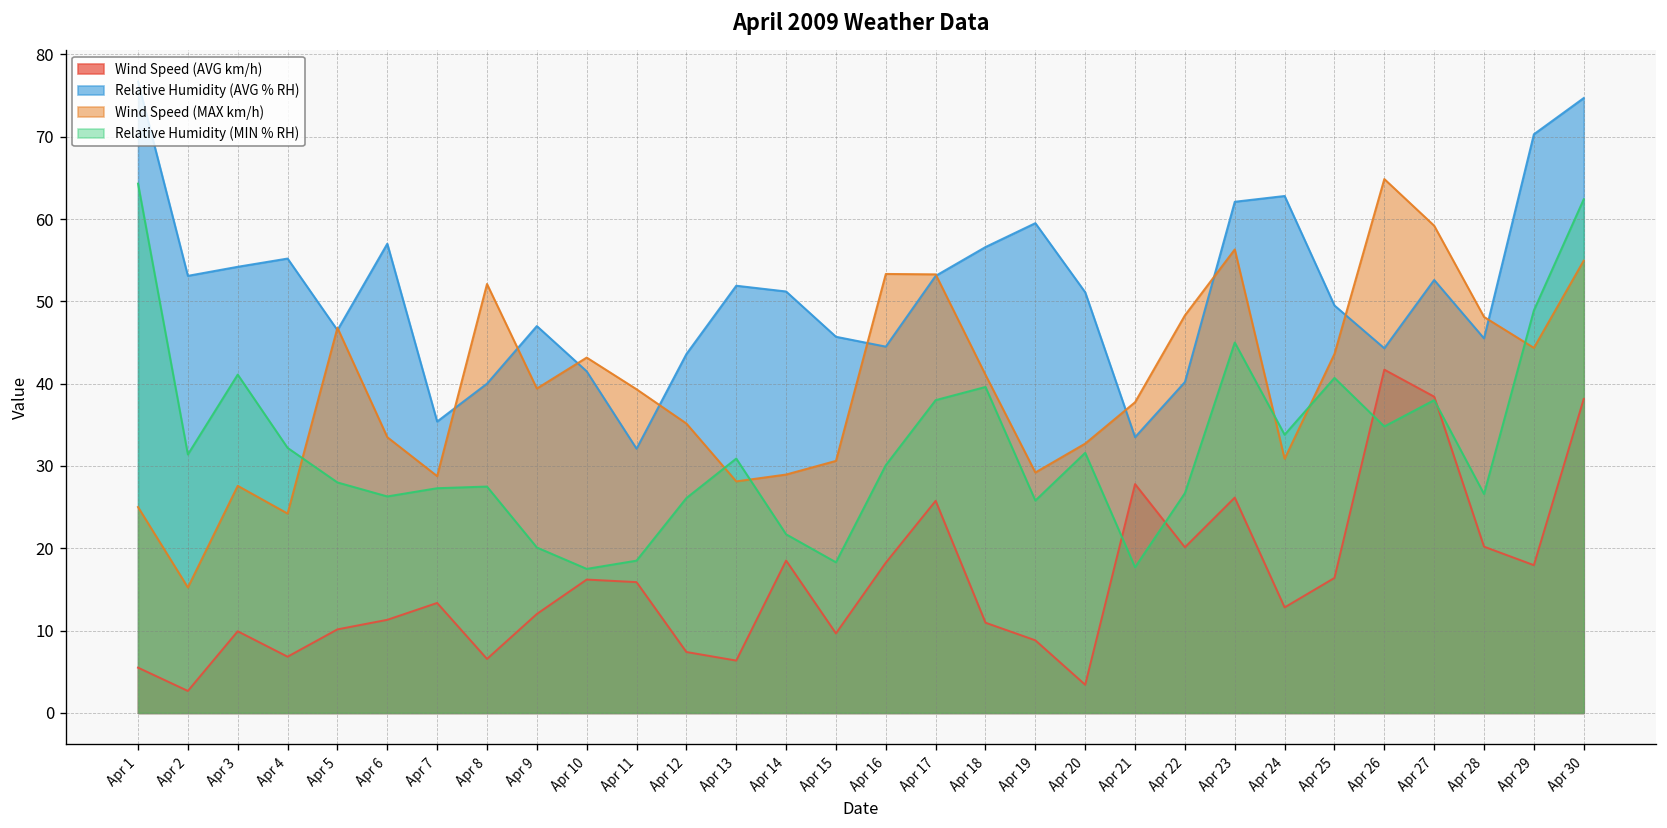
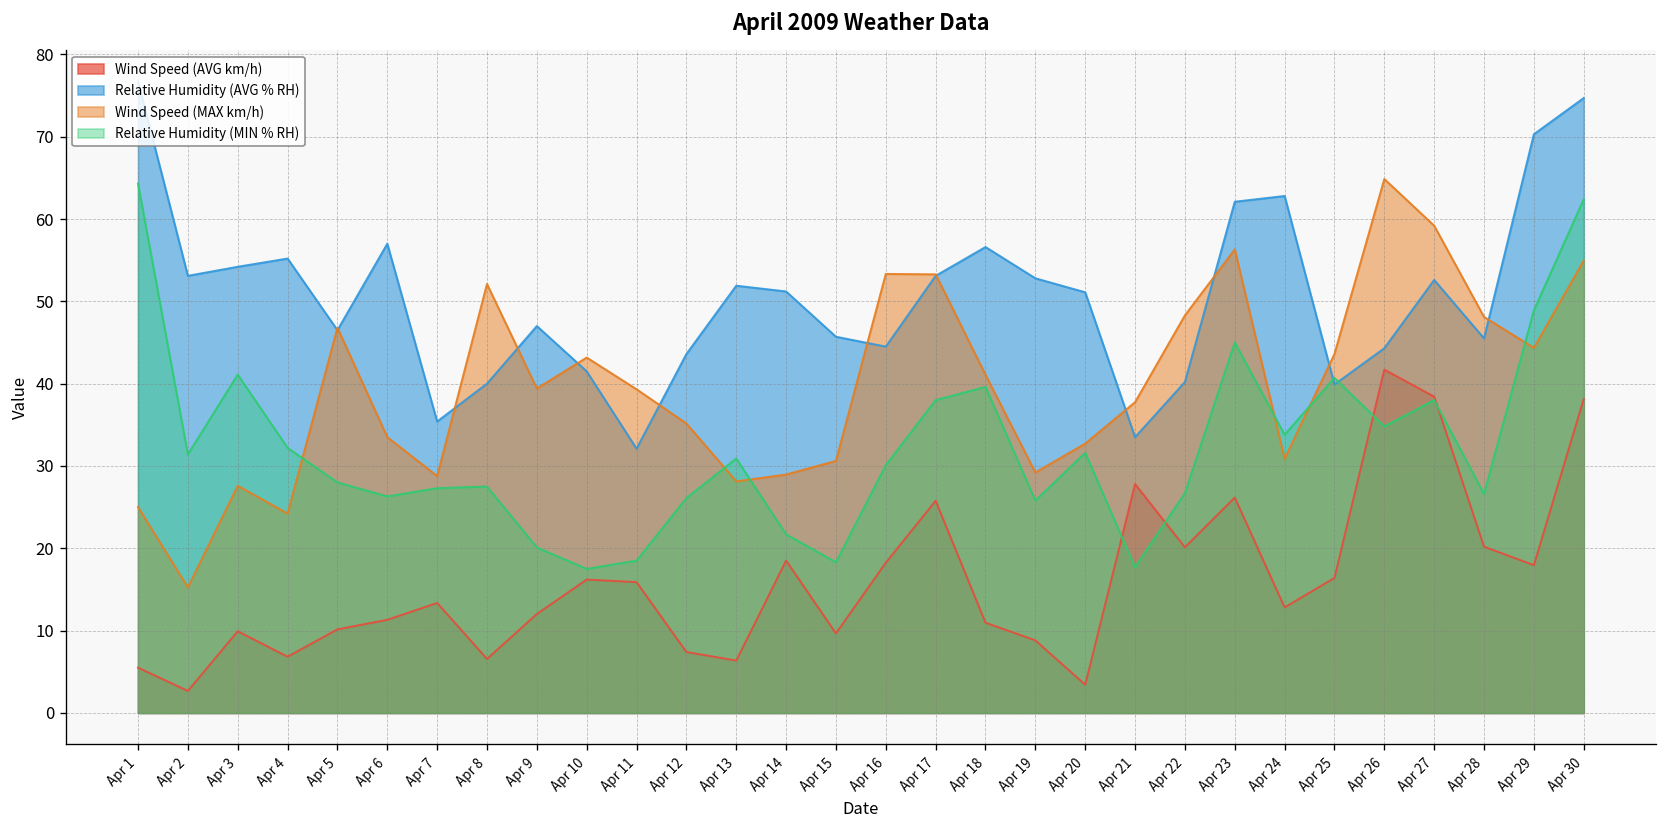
  {
    "Relative Humidity (AVG % RH)": {
      "Apr 2": 53,
      "Apr 3": 54,
      "Apr 4": 55,
      "Apr 6": 57,
      "Apr 7": 35,
      "Apr 8": 40,
      "Apr 9": 47,
      "Apr 10": 42,
      "Apr 11": 32,
      "Apr 12": 44,
      "Apr 13": 52,
      "Apr 14": 51,
      "Apr 15": 46,
      "Apr 16": 45,
      "Apr 18": 57,
-     "Apr 19": 60,
+     "Apr 19": 53,
      "Apr 20": 51,
      "Apr 21": 34,
      "Apr 22": 40,
      "Apr 23": 62,
      "Apr 24": 63,
-     "Apr 25": 50,
+     "Apr 25": 40,
      "Apr 26": 44,
      "Apr 27": 53,
      "Apr 28": 46,
      "Apr 29": 70,
      "Apr 30": 75
    },
    "Relative Humidity (MIN % RH)": {
      "Apr 1": 64,
      "Apr 2": 31,
      "Apr 3": 41,
      "Apr 4": 32,
      "Apr 5": 28,
      "Apr 6": 26,
      "Apr 7": 27,
      "Apr 8": 28,
      "Apr 9": 20,
      "Apr 10": 18,
      "Apr 11": 19,
      "Apr 12": 26,
      "Apr 13": 31,
      "Apr 14": 22,
      "Apr 15": 18,
      "Apr 16": 30,
      "Apr 17": 38,
      "Apr 18": 40,
      "Apr 19": 26,
      "Apr 20": 32,
      "Apr 21": 18,
      "Apr 22": 27,
      "Apr 23": 45,
      "Apr 24": 34,
      "Apr 25": 41,
      "Apr 26": 35,
      "Apr 27": 38,
      "Apr 28": 27,
      "Apr 29": 49,
      "Apr 30": 62
    }
  }
